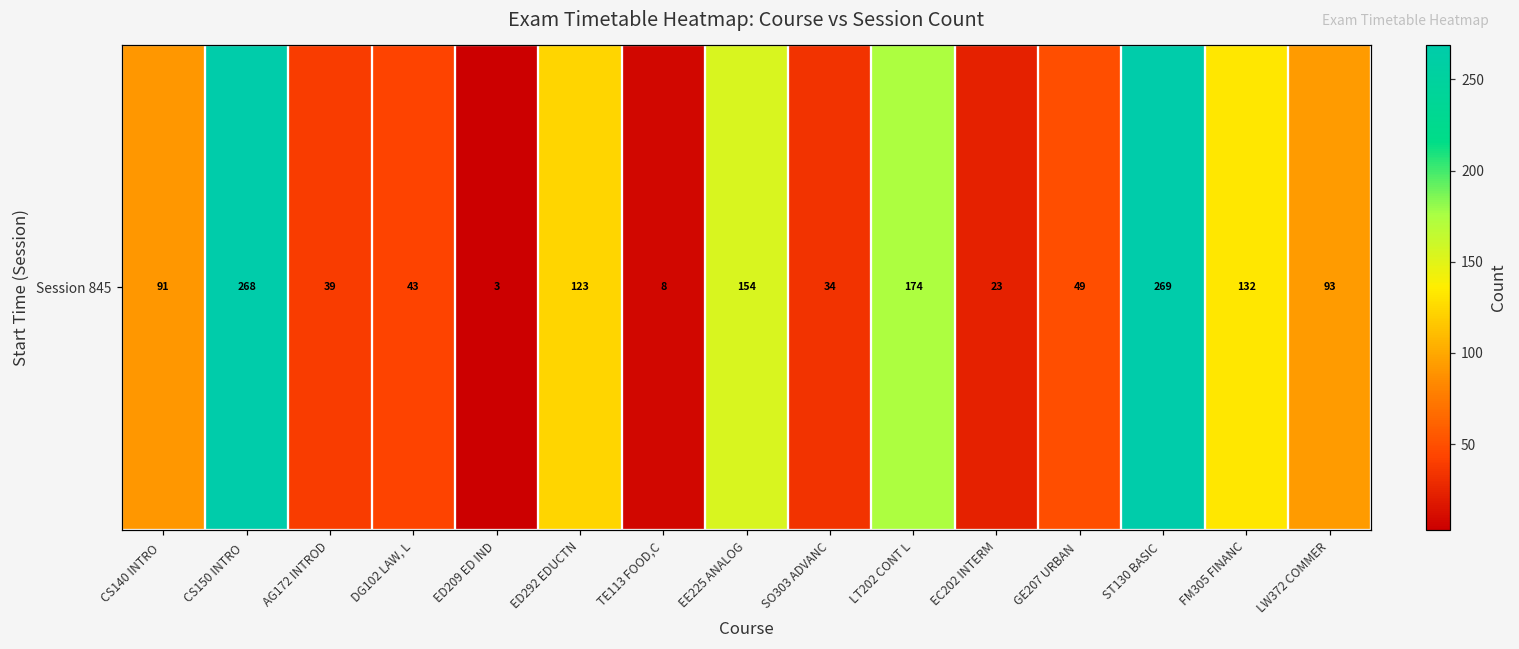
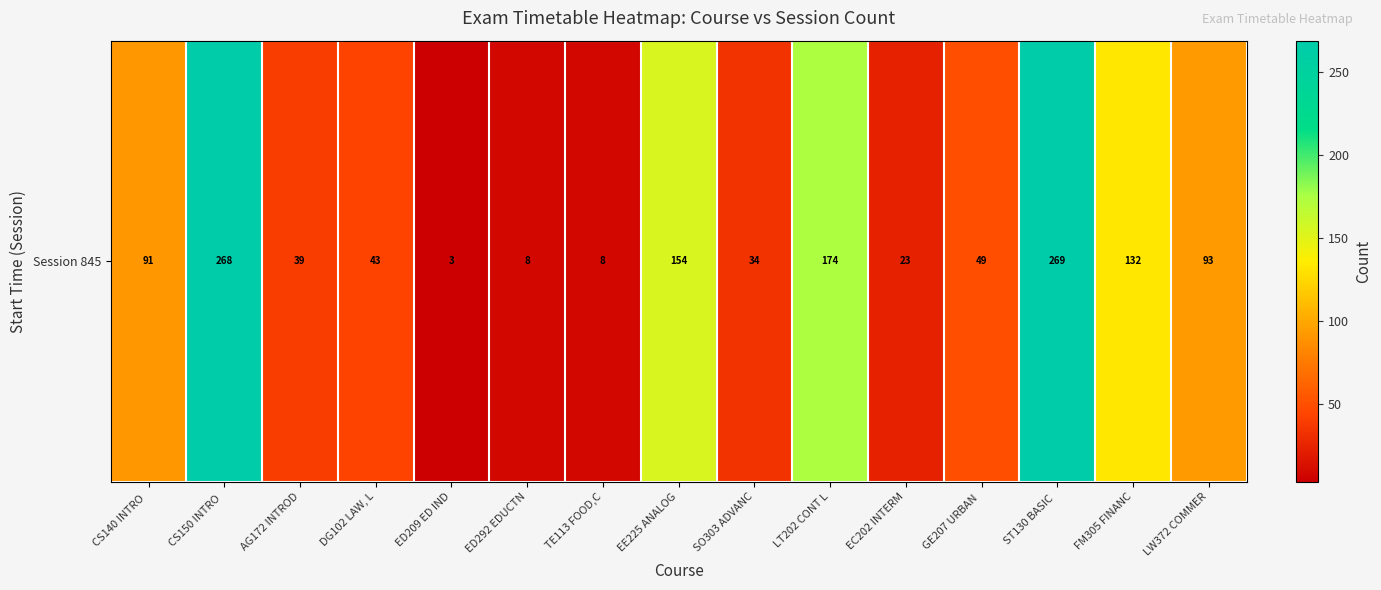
  {
    "Session 845": {
      "CS140 INTRO": 91,
      "CS150 INTRO": 268,
      "AG172 INTROD": 39,
      "DG102 LAW, L": 43,
      "ED209 ED IND": 3,
-     "ED292 EDUCTN": 123,
+     "ED292 EDUCTN": 8,
      "TE113 FOOD,C": 8,
      "EE225 ANALOG": 154,
      "SO303 ADVANC": 34,
      "LT202 CONT L": 174,
      "EC202 INTERM": 23,
      "GE207 URBAN": 49,
      "ST130 BASIC": 269,
      "FM305 FINANC": 132,
      "LW372 COMMER": 93
    }
  }
